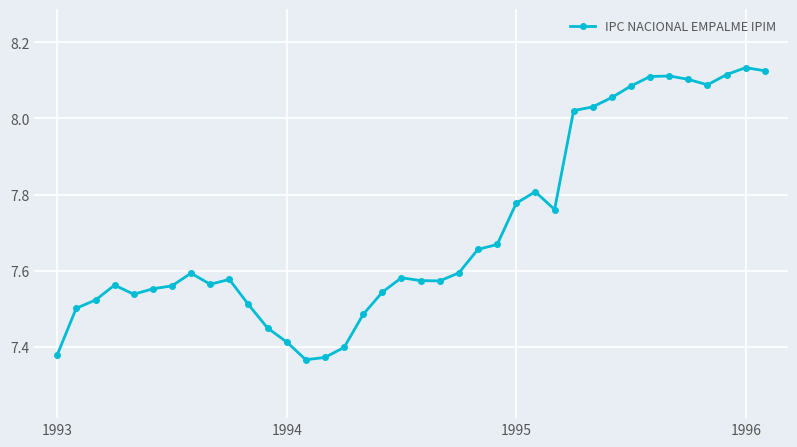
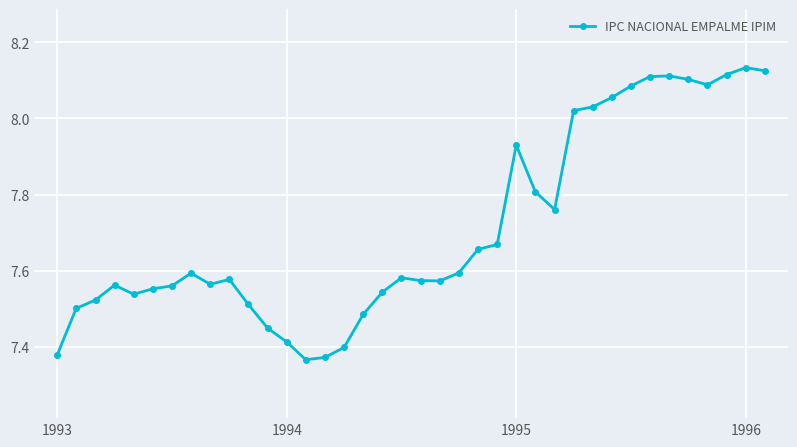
  {
    "1993": 7.38,
    "1994": 7.41,
-   "1995": 7.78,
+   "1995": 7.93,
    "1996": 8.13
  }
